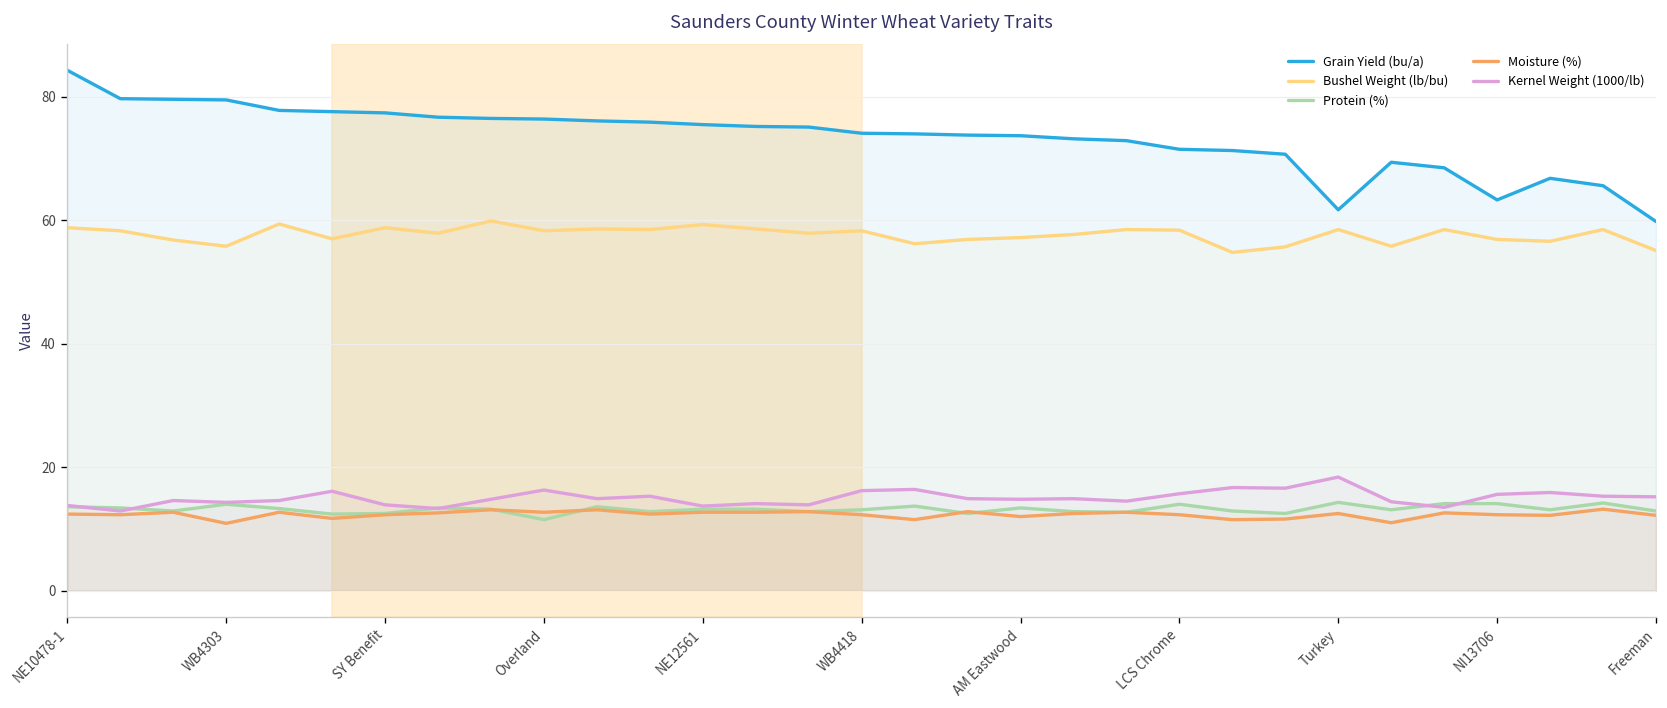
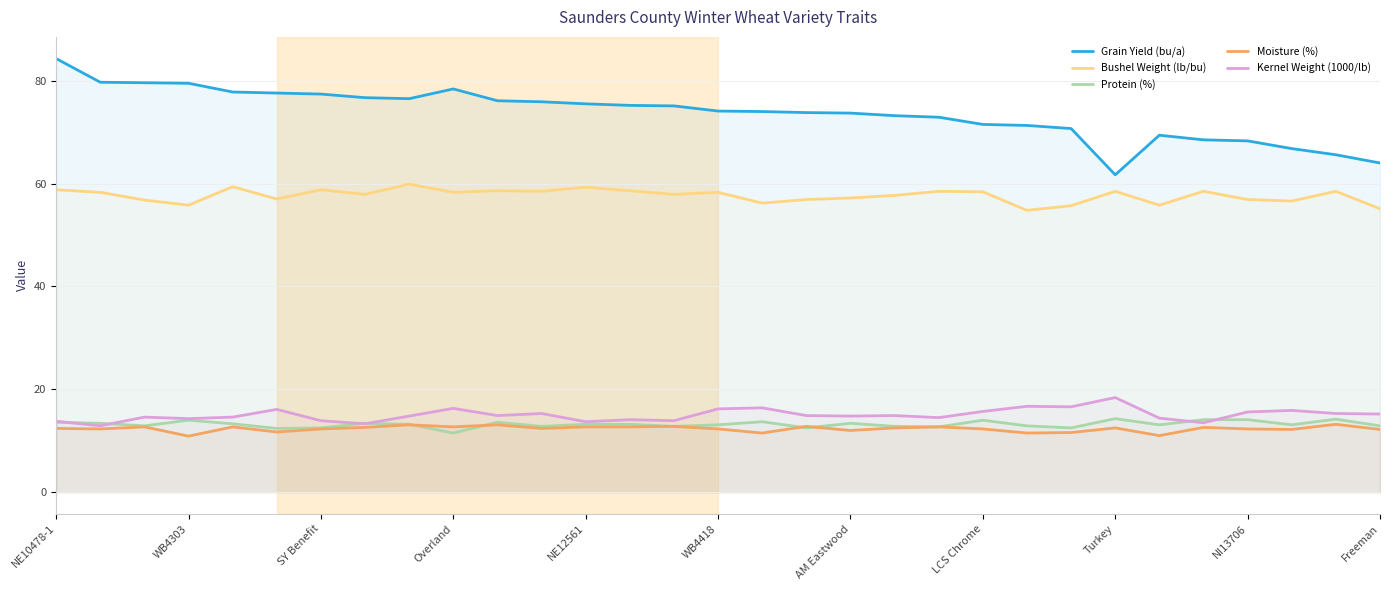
  {
    "Grain Yield (bu/a)": {
      "NE10478-1": 84,
      "WB4303": 80,
      "SY Benefit": 77,
-     "Overland": 76,
+     "Overland": 78,
      "NE12561": 76,
      "WB4418": 74,
      "AM Eastwood": 74,
      "LCS Chrome": 72,
      "Turkey": 62,
-     "NI13706": 63,
-     "Freeman": 60
+     "NI13706": 68,
+     "Freeman": 64
    },
    "Protein (%)": {
      "Overland": 12,
      "NE12561": 13,
      "WB4418": 13,
      "AM Eastwood": 13,
      "LCS Chrome": 14,
      "Turkey": 14,
      "NI13706": 14,
      "Freeman": 13
    },
    "Kernel Weight (1000/lb)": {
      "SY Benefit": 14,
      "Overland": 16,
      "NE12561": 14,
      "WB4418": 16,
      "AM Eastwood": 15,
      "LCS Chrome": 16,
      "Turkey": 18,
      "NI13706": 16,
      "Freeman": 15
    }
  }
